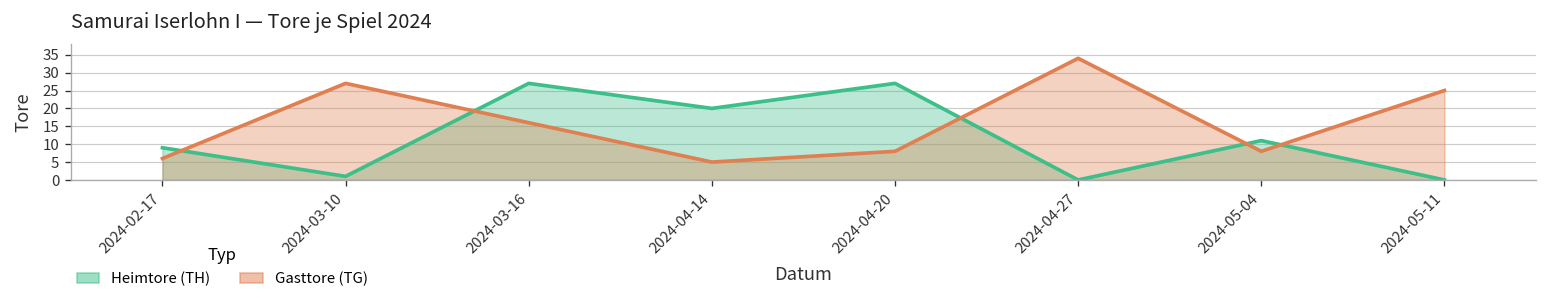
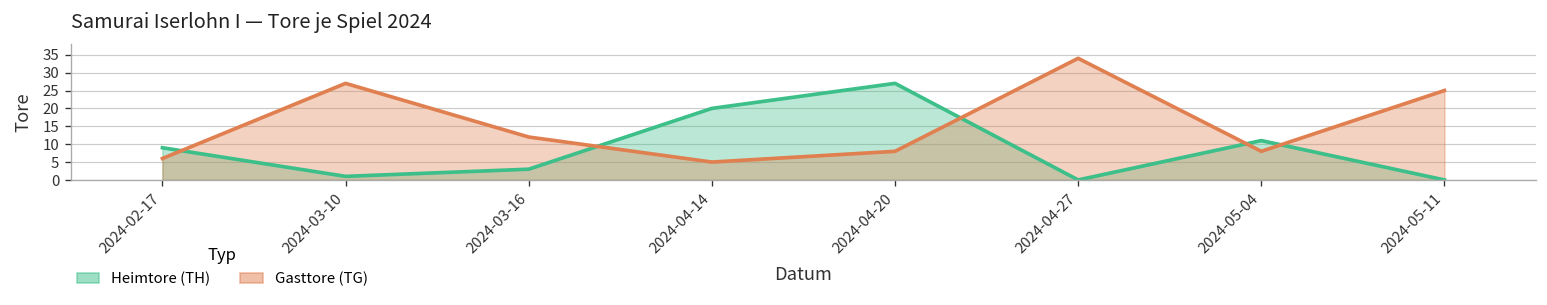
  {
    "Heimtore (TH)": {
      "2024-02-17": 9,
      "2024-03-10": 1,
-     "2024-03-16": 27,
+     "2024-03-16": 3,
      "2024-04-14": 20,
      "2024-04-20": 27,
      "2024-04-27": 0,
      "2024-05-04": 11,
      "2024-05-11": 0
    },
    "Gasttore (TG)": {
      "2024-02-17": 6,
      "2024-03-10": 27,
-     "2024-03-16": 16,
+     "2024-03-16": 12,
      "2024-04-14": 5,
      "2024-04-20": 8,
      "2024-04-27": 34,
      "2024-05-04": 8,
      "2024-05-11": 25
    }
  }
